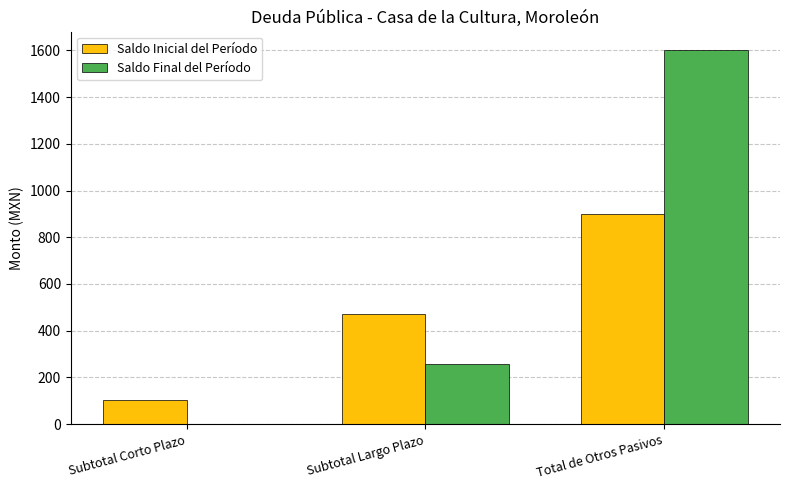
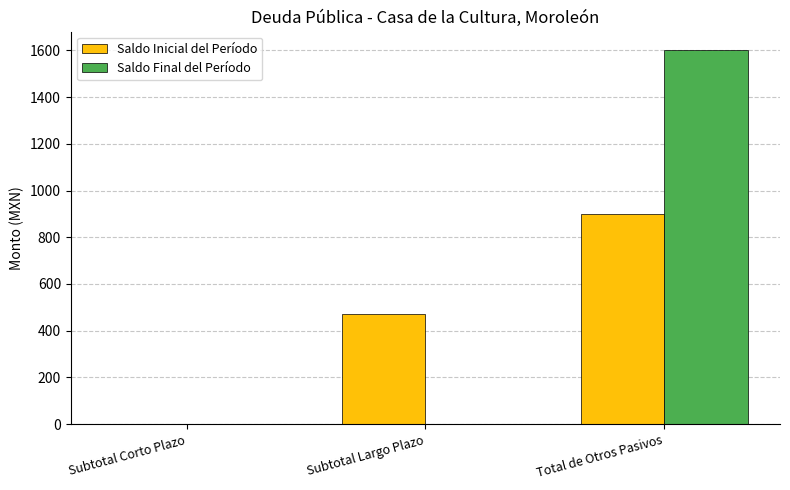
  {
    "Saldo Inicial del Período": {
-     "Subtotal Corto Plazo": 100,
+     "Subtotal Corto Plazo": 0,
      "Subtotal Largo Plazo": 470,
      "Total de Otros Pasivos": 900
    },
    "Saldo Final del Período": {
      "Subtotal Corto Plazo": 0,
-     "Subtotal Largo Plazo": 260,
+     "Subtotal Largo Plazo": 0,
      "Total de Otros Pasivos": 1600
    }
  }
